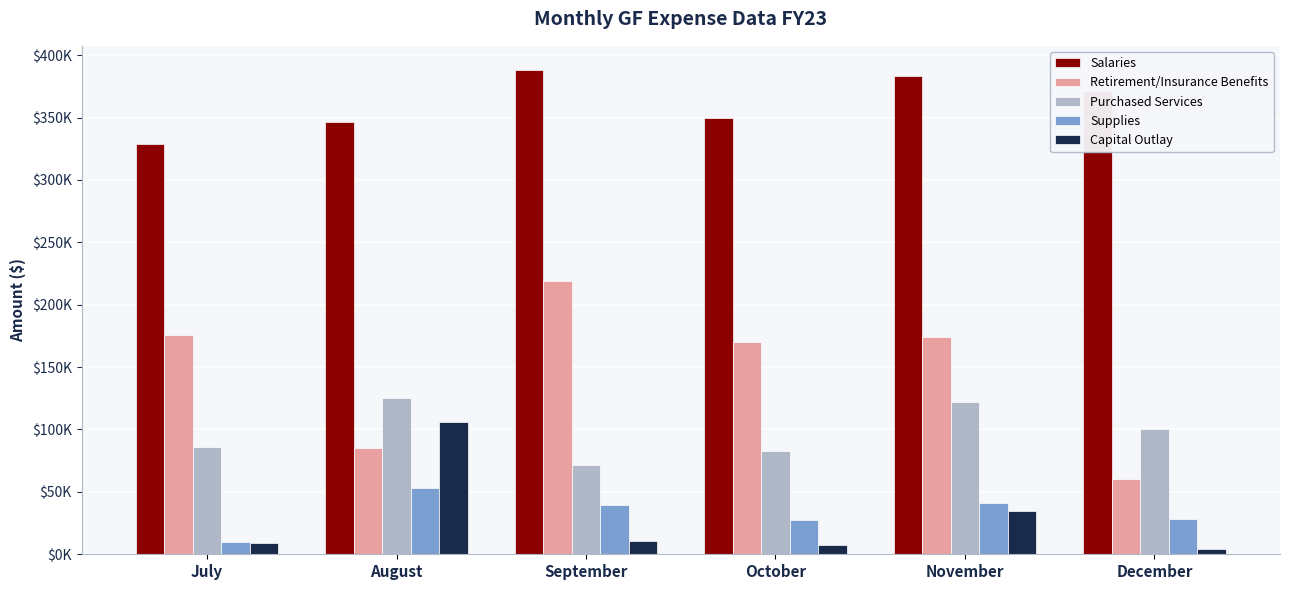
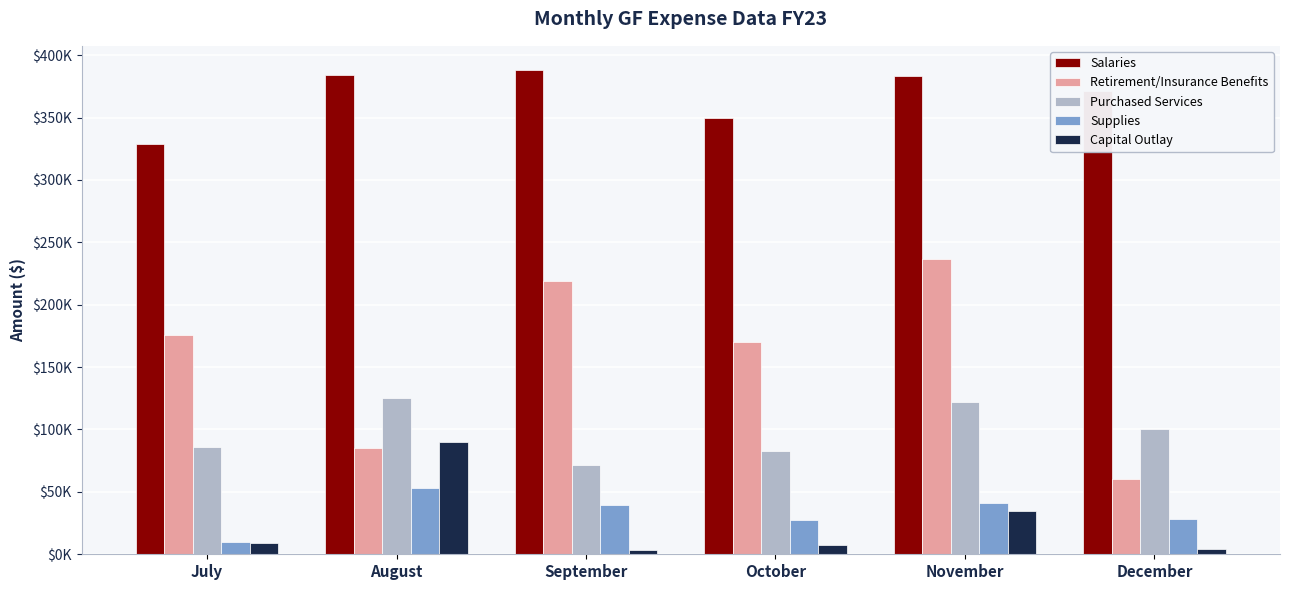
  {
    "Salaries": {
      "July": "$328000",
-     "August": "$347000",
+     "August": "$384000",
      "September": "$388000",
      "October": "$350000",
      "November": "$384000"
    },
    "Retirement/Insurance Benefits": {
      "July": "$176000",
      "August": "$85000",
      "September": "$219000",
      "October": "$170000",
-     "November": "$174000",
+     "November": "$237000",
      "December": "$60000"
    },
    "Capital Outlay": {
      "July": "$9000",
-     "August": "$106000",
-     "September": "$11000",
+     "August": "$90000",
+     "September": "$4000",
      "October": "$8000",
      "November": "$35000",
      "December": "$5000"
    }
  }
